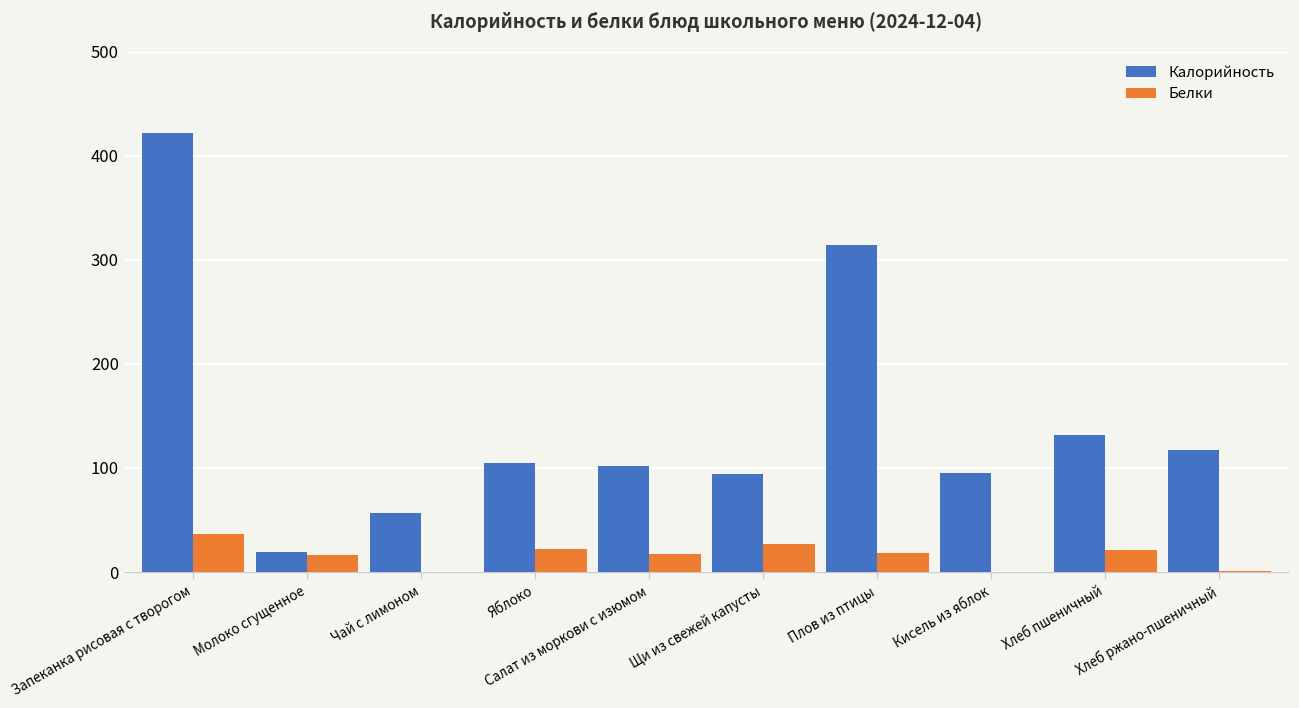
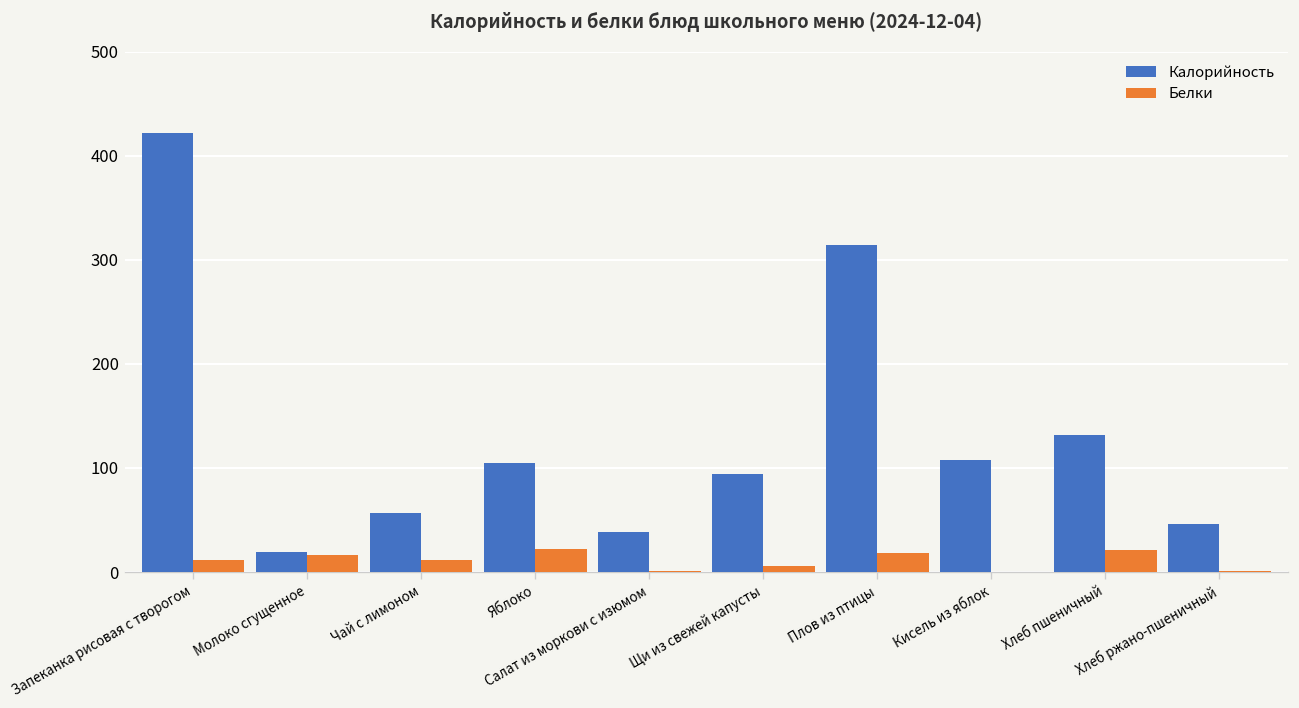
  {
    "Калорийность": {
      "Запеканка рисовая с творогом": 420,
      "Молоко сгущенное": 20,
      "Чай с лимоном": 60,
      "Яблоко": 100,
-     "Салат из моркови с изюмом": 100,
+     "Салат из моркови с изюмом": 40,
      "Щи из свежей капусты": 90,
      "Плов из птицы": 310,
-     "Кисель из яблок": 100,
+     "Кисель из яблок": 110,
      "Хлеб пшеничный": 130,
-     "Хлеб ржано-пшеничный": 120
+     "Хлеб ржано-пшеничный": 50
    },
    "Белки": {
-     "Запеканка рисовая с творогом": 40,
+     "Запеканка рисовая с творогом": 10,
      "Молоко сгущенное": 20,
-     "Чай с лимоном": 0,
+     "Чай с лимоном": 10,
      "Яблоко": 20,
-     "Салат из моркови с изюмом": 20,
-     "Щи из свежей капусты": 30,
+     "Салат из моркови с изюмом": 0,
+     "Щи из свежей капусты": 10,
      "Плов из птицы": 20,
      "Хлеб пшеничный": 20
    }
  }
